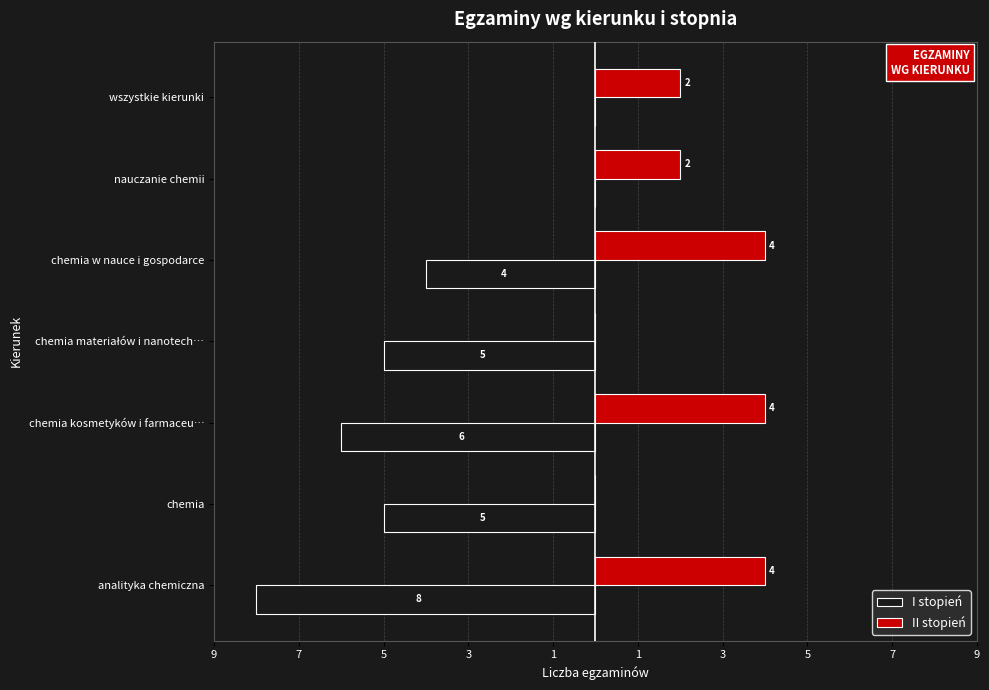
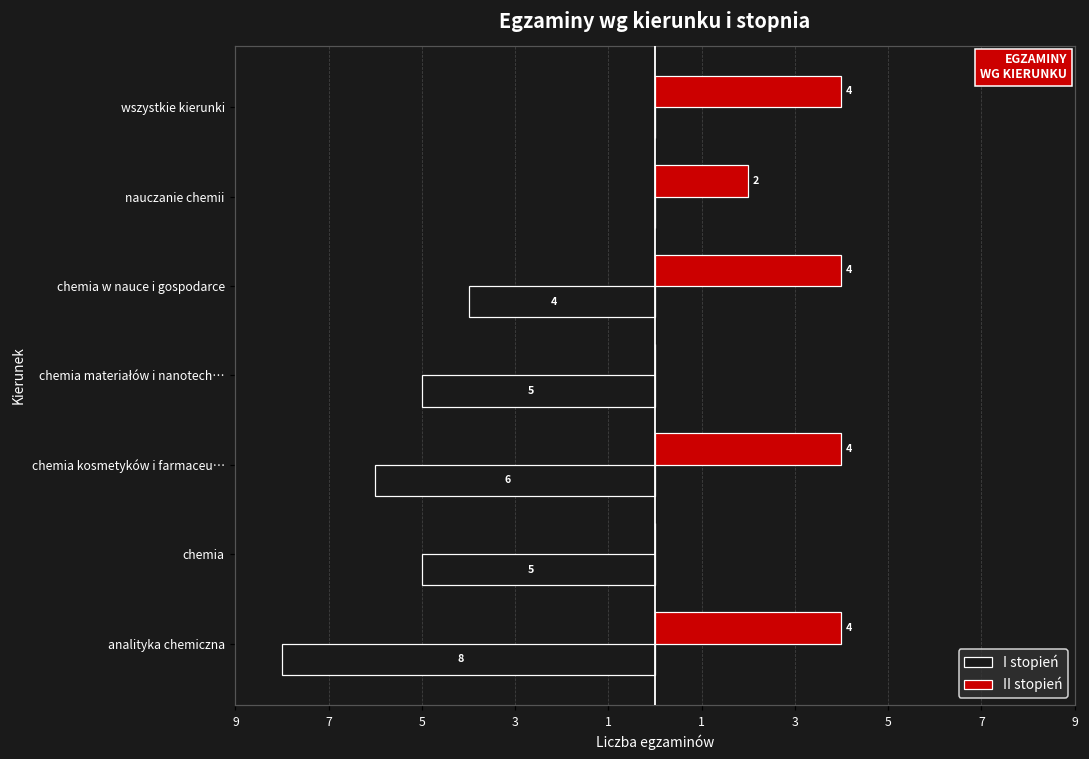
  {
    "II stopień": {
-     "wszystkie kierunki": 2,
+     "wszystkie kierunki": 4,
      "nauczanie chemii": 2,
      "chemia w nauce i gospodarce": 4,
      "chemia kosmetyków i farmaceu…": 4,
      "analityka chemiczna": 4
    }
  }
